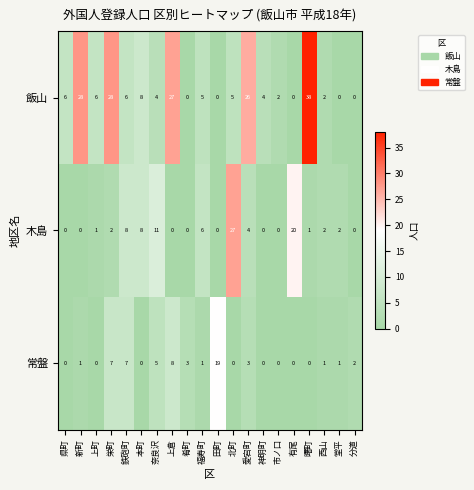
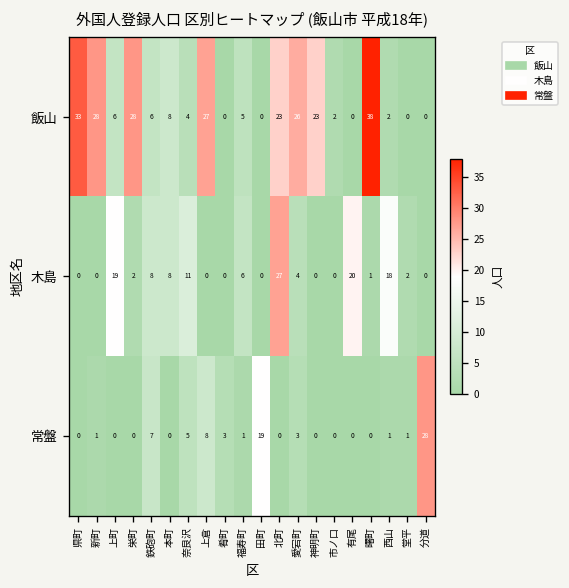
  {
    "飯山": {
-     "県町": 6,
+     "県町": 33,
      "新町": 28,
      "上町": 6,
      "栄町": 28,
      "鉄砲町": 6,
      "本町": 8,
      "奈良沢": 4,
      "上倉": 27,
      "肴町": 0,
      "福寿町": 5,
      "田町": 0,
-     "北町": 5,
+     "北町": 23,
      "愛宕町": 26,
-     "神明町": 4,
+     "神明町": 23,
      "市ノ口": 2,
      "有尾": 0,
      "曙町": 38,
      "西山": 2,
      "堂平": 0,
      "分道": 0
    },
    "木島": {
      "県町": 0,
      "新町": 0,
-     "上町": 1,
+     "上町": 19,
      "栄町": 2,
      "鉄砲町": 8,
      "本町": 8,
      "奈良沢": 11,
      "上倉": 0,
      "肴町": 0,
      "福寿町": 6,
      "田町": 0,
      "北町": 27,
      "愛宕町": 4,
      "神明町": 0,
      "市ノ口": 0,
      "有尾": 20,
      "曙町": 1,
-     "西山": 2,
+     "西山": 18,
      "堂平": 2,
      "分道": 0
    },
    "常盤": {
      "県町": 0,
      "新町": 1,
      "上町": 0,
-     "栄町": 7,
+     "栄町": 0,
      "鉄砲町": 7,
      "本町": 0,
      "奈良沢": 5,
      "上倉": 8,
      "肴町": 3,
      "福寿町": 1,
      "田町": 19,
      "北町": 0,
      "愛宕町": 3,
      "神明町": 0,
      "市ノ口": 0,
      "有尾": 0,
      "曙町": 0,
      "西山": 1,
      "堂平": 1,
-     "分道": 2
+     "分道": 28
    }
  }
